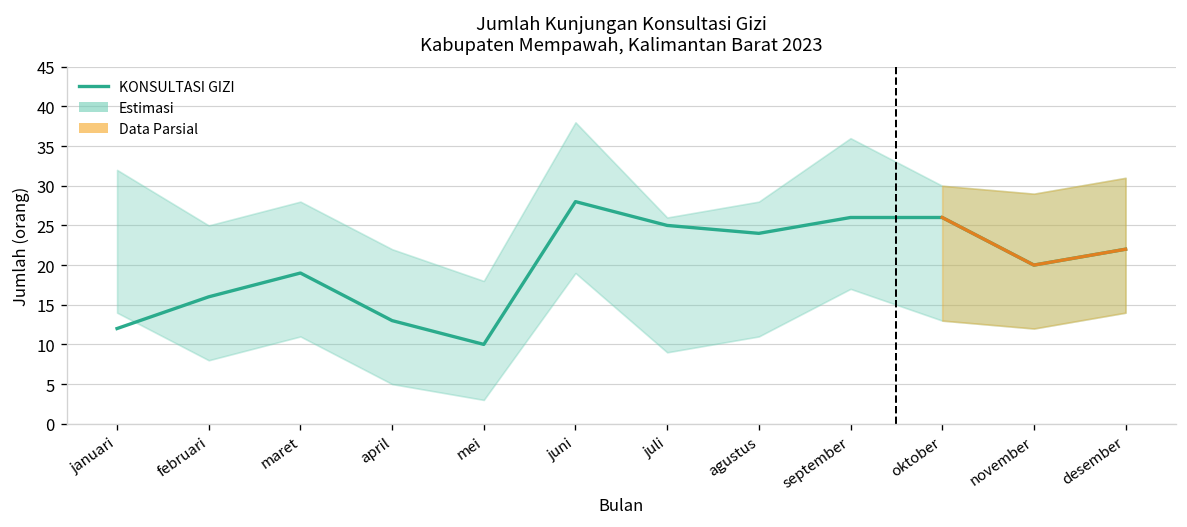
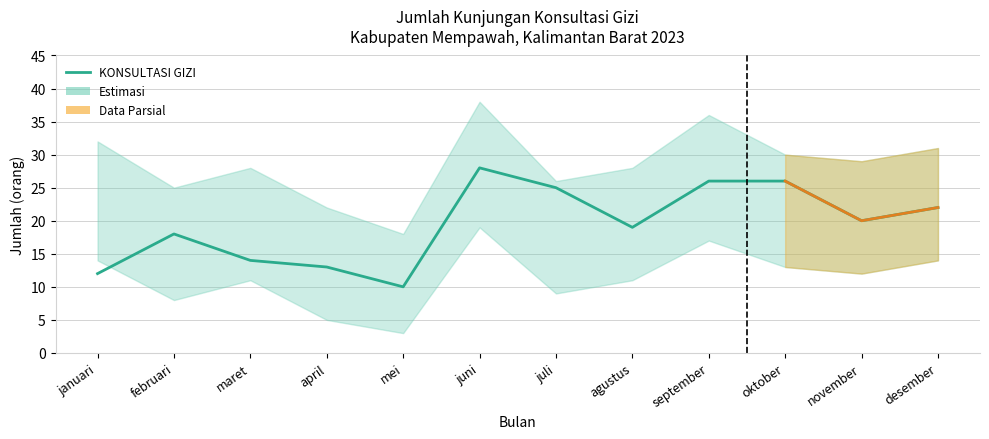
  {
    "KONSULTASI GIZI": {
      "januari": 12,
-     "februari": 16,
-     "maret": 19,
+     "februari": 18,
+     "maret": 14,
      "april": 13,
      "mei": 10,
      "juni": 28,
      "juli": 25,
-     "agustus": 24,
+     "agustus": 19,
      "september": 26
    }
  }
